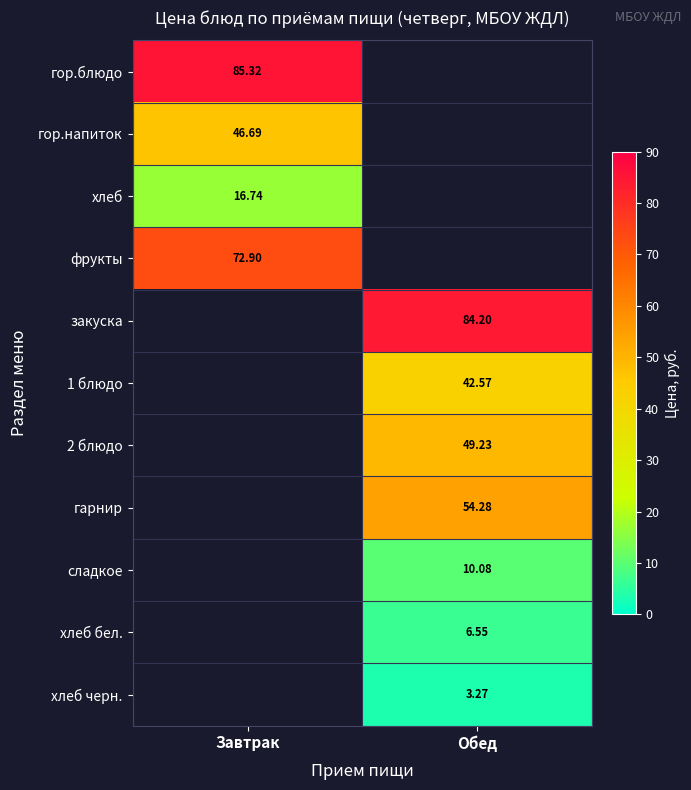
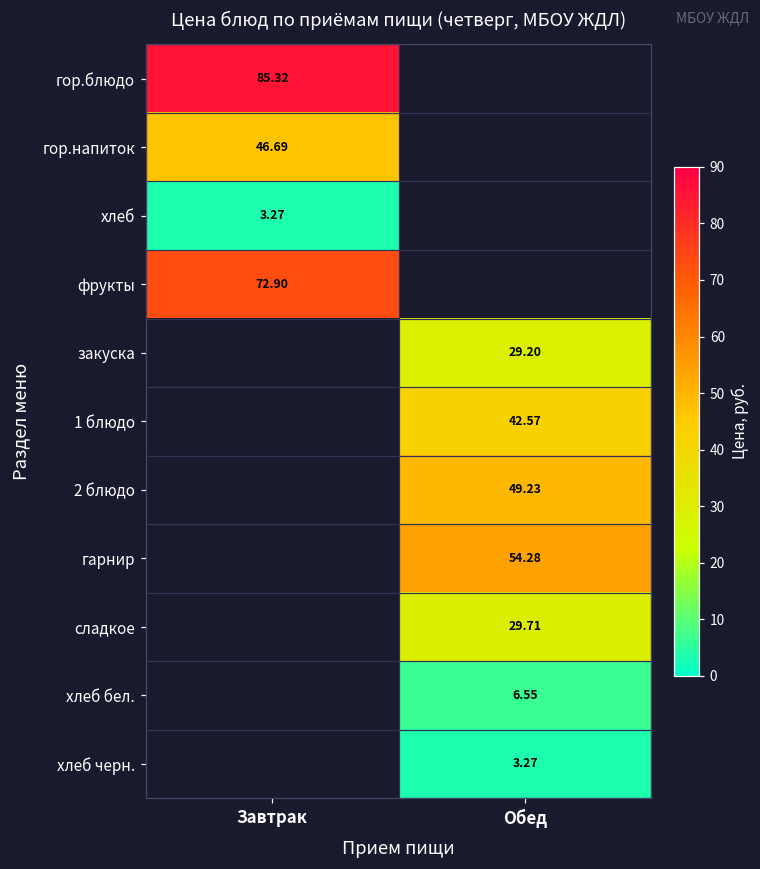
  {
    "гор.блюдо": {
      "Завтрак": 85.32
    },
    "гор.напиток": {
      "Завтрак": 46.69
    },
    "хлеб": {
-     "Завтрак": 16.74
+     "Завтрак": 3.27
    },
    "фрукты": {
      "Завтрак": 72.90
    },
    "закуска": {
-     "Обед": 84.20
+     "Обед": 29.20
    },
    "1 блюдо": {
      "Обед": 42.57
    },
    "2 блюдо": {
      "Обед": 49.23
    },
    "гарнир": {
      "Обед": 54.28
    },
    "сладкое": {
-     "Обед": 10.08
+     "Обед": 29.71
    },
    "хлеб бел.": {
      "Обед": 6.55
    },
    "хлеб черн.": {
      "Обед": 3.27
    }
  }
